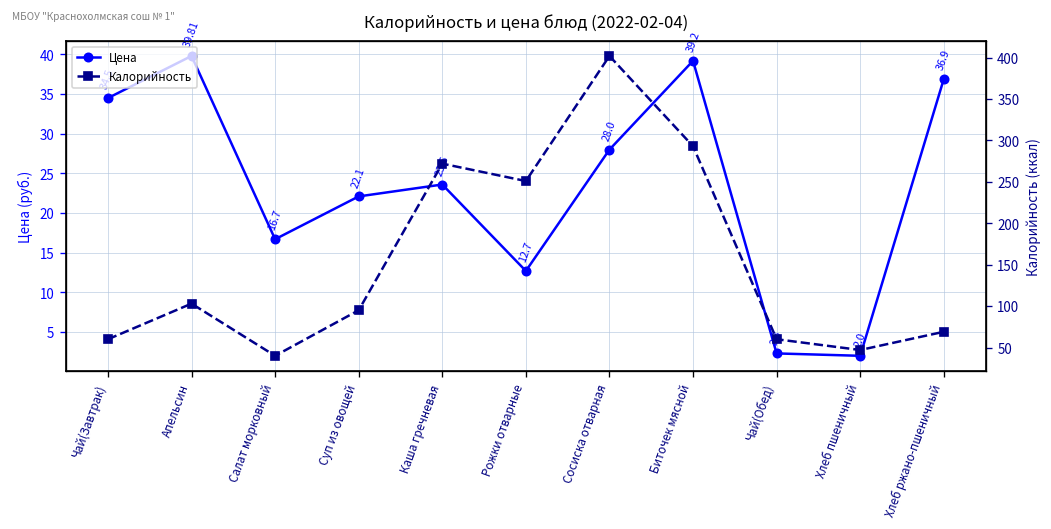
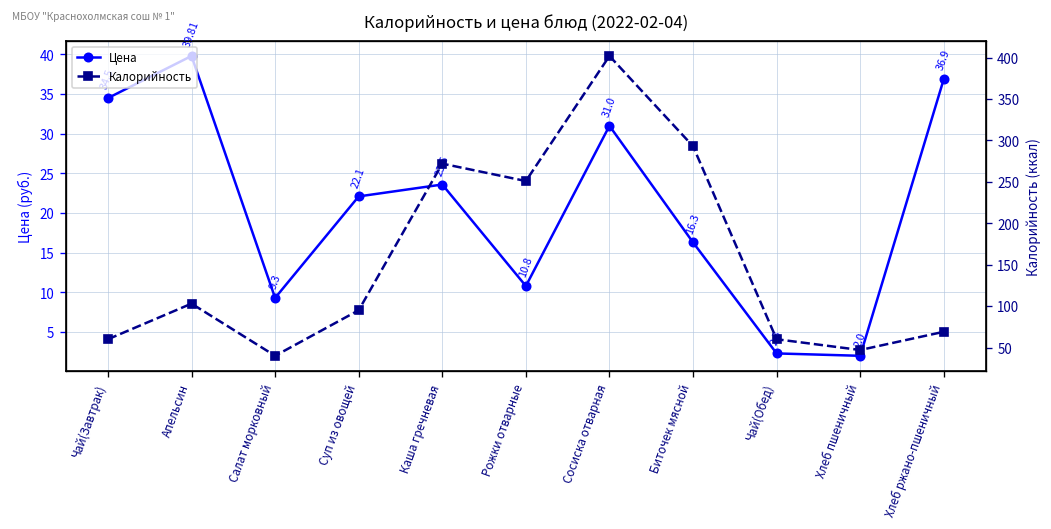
  {
    "Цена": {
-     "Салат морковный": 16.7,
+     "Салат морковный": 9.3,
      "Суп из овощей": 22.1,
-     "Рожки отварные": 12.7,
-     "Сосиска отварная": 28.0,
-     "Биточек мясной": 39.2,
+     "Рожки отварные": 10.8,
+     "Сосиска отварная": 31.0,
+     "Биточек мясной": 16.3,
      "Хлеб ржано-пшеничный": 36.9
    }
  }
